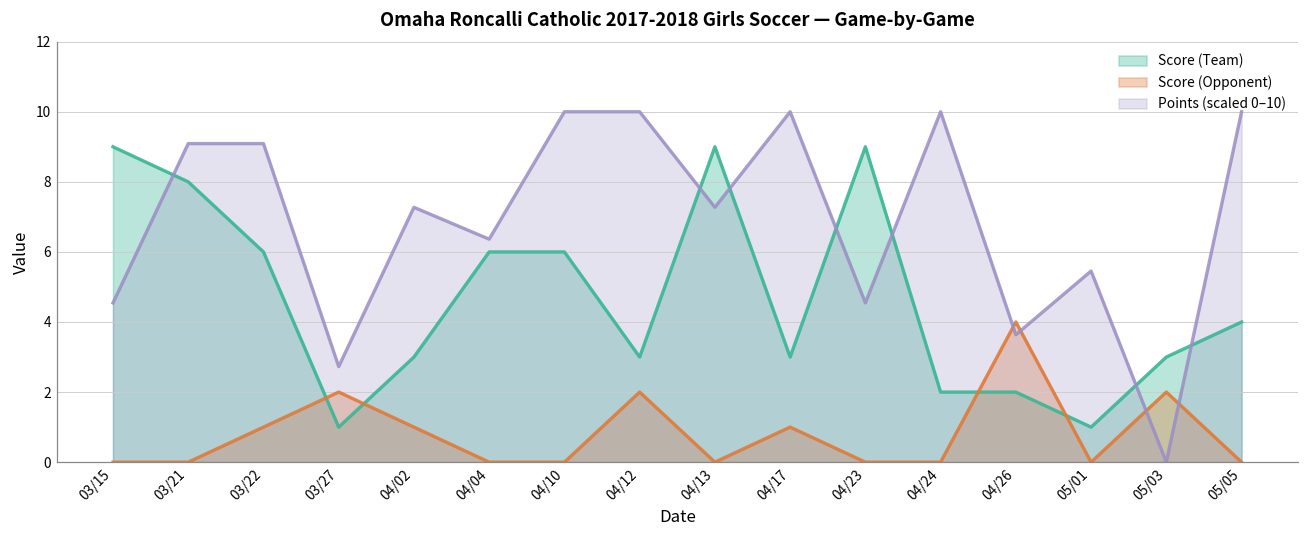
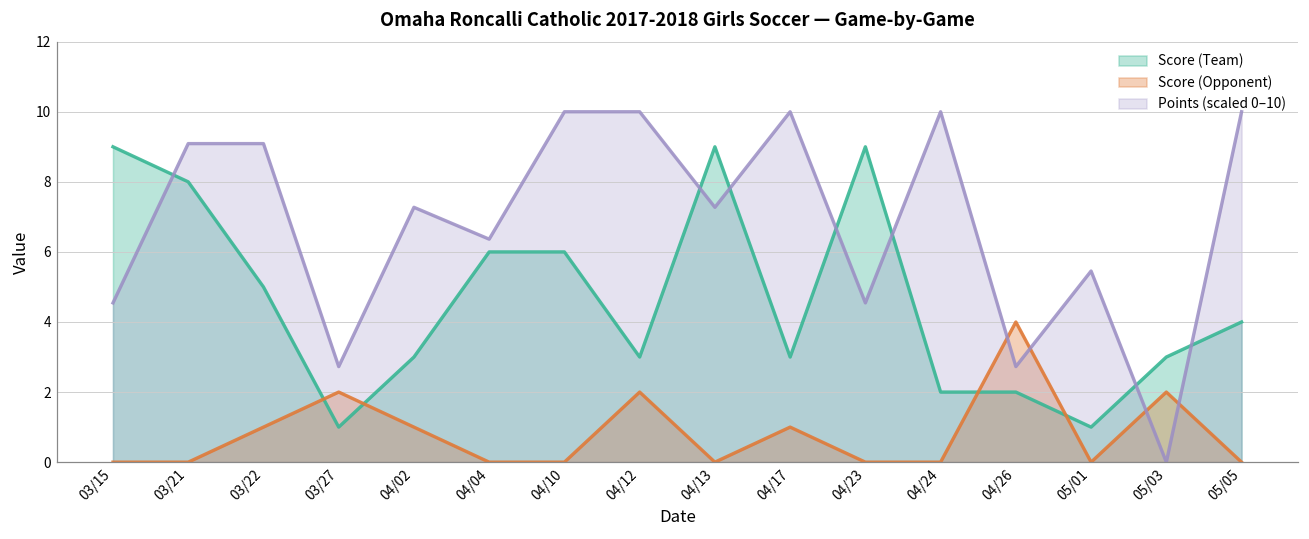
  {
    "Score (Team)": {
      "03/15": 9,
      "03/21": 8,
-     "03/22": 6,
+     "03/22": 5,
      "03/27": 1,
      "04/02": 3,
      "04/04": 6,
      "04/10": 6,
      "04/12": 3,
      "04/13": 9,
      "04/17": 3,
      "04/23": 9,
      "04/24": 2,
      "04/26": 2,
      "05/01": 1,
      "05/03": 3,
      "05/05": 4
    },
    "Score (Opponent)": {
      "03/15": 0.0,
      "03/21": 0.0,
      "03/22": 1.0,
      "03/27": 2.0,
      "04/02": 1.0,
      "04/04": 0.0,
      "04/10": 0.0,
      "04/12": 2.0,
      "04/13": 0.0,
      "04/17": 1.0,
      "04/23": 0.0,
      "04/24": 0.0,
      "04/26": 4.0,
      "05/01": 0.0,
      "05/03": 2.0,
      "05/05": 0.0
    },
    "Points (scaled 0–10)": {
      "03/15": 4.5,
      "03/21": 9.1,
      "03/22": 9.1,
      "03/27": 2.7,
      "04/02": 7.3,
      "04/04": 6.4,
      "04/10": 10.0,
      "04/12": 10.0,
      "04/13": 7.3,
      "04/17": 10.0,
      "04/23": 4.5,
      "04/24": 10.0,
-     "04/26": 3.6,
+     "04/26": 2.7,
      "05/01": 5.5,
      "05/03": 0.0,
      "05/05": 10.0
    }
  }
